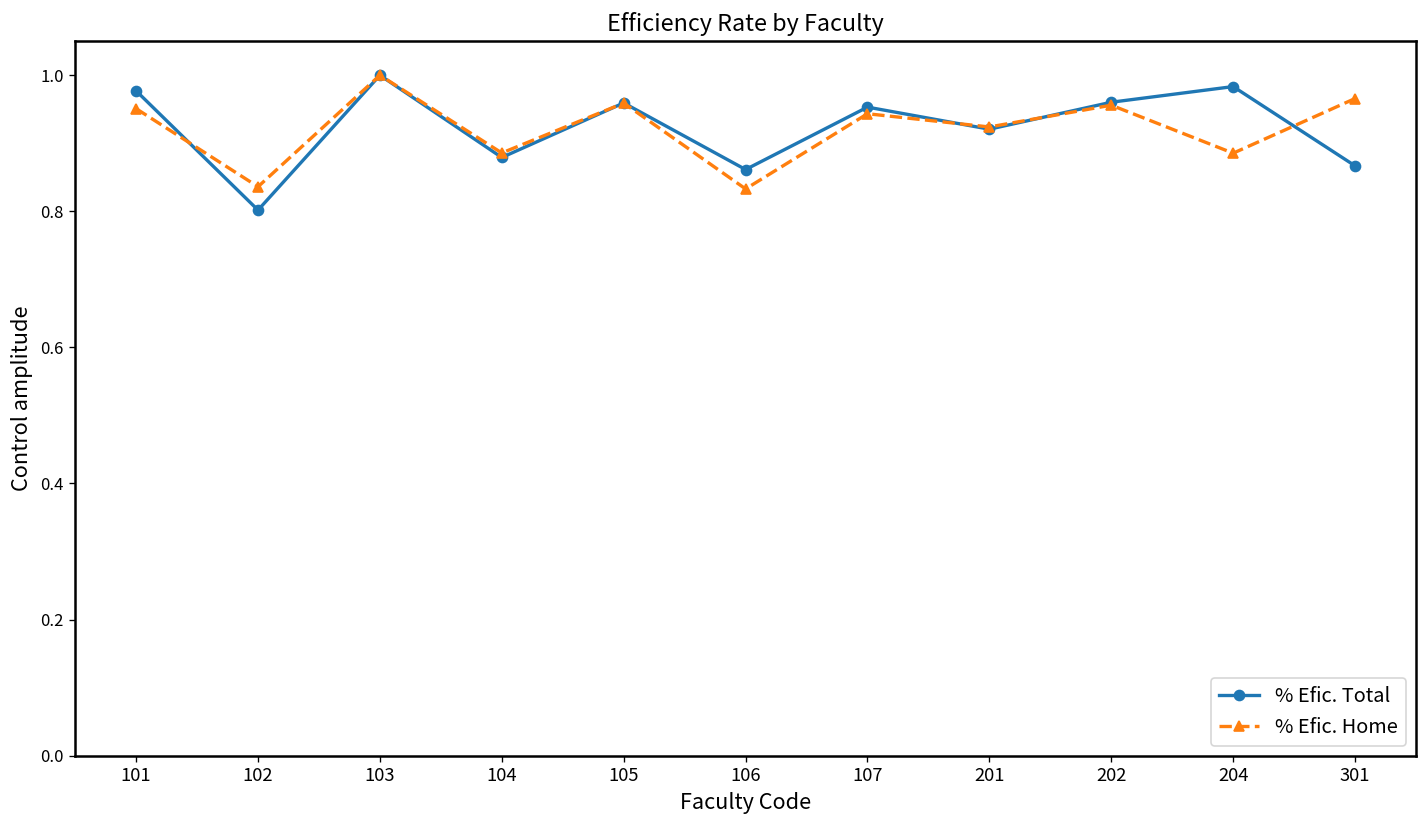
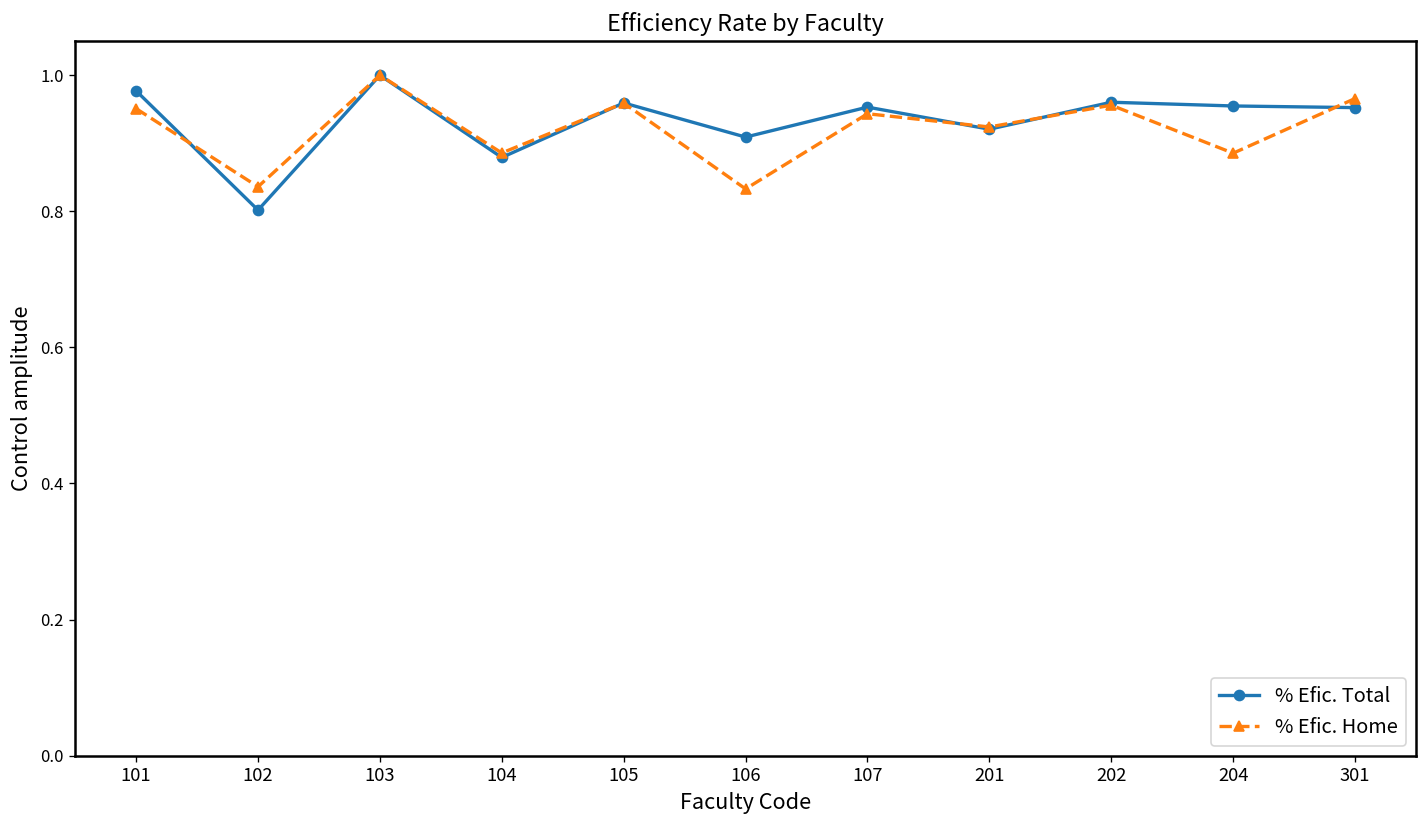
  {
    "% Efic. Total": {
      "101": 0.98,
      "102": 0.80,
      "104": 0.88,
-     "106": 0.86,
+     "106": 0.91,
      "107": 0.95,
-     "204": 0.98,
-     "301": 0.87
+     "204": 0.95,
+     "301": 0.95
    },
    "% Efic. Home": {
      "101": 0.95,
      "102": 0.84,
      "104": 0.89,
      "106": 0.83,
      "107": 0.94,
      "204": 0.89,
      "301": 0.97
    }
  }
